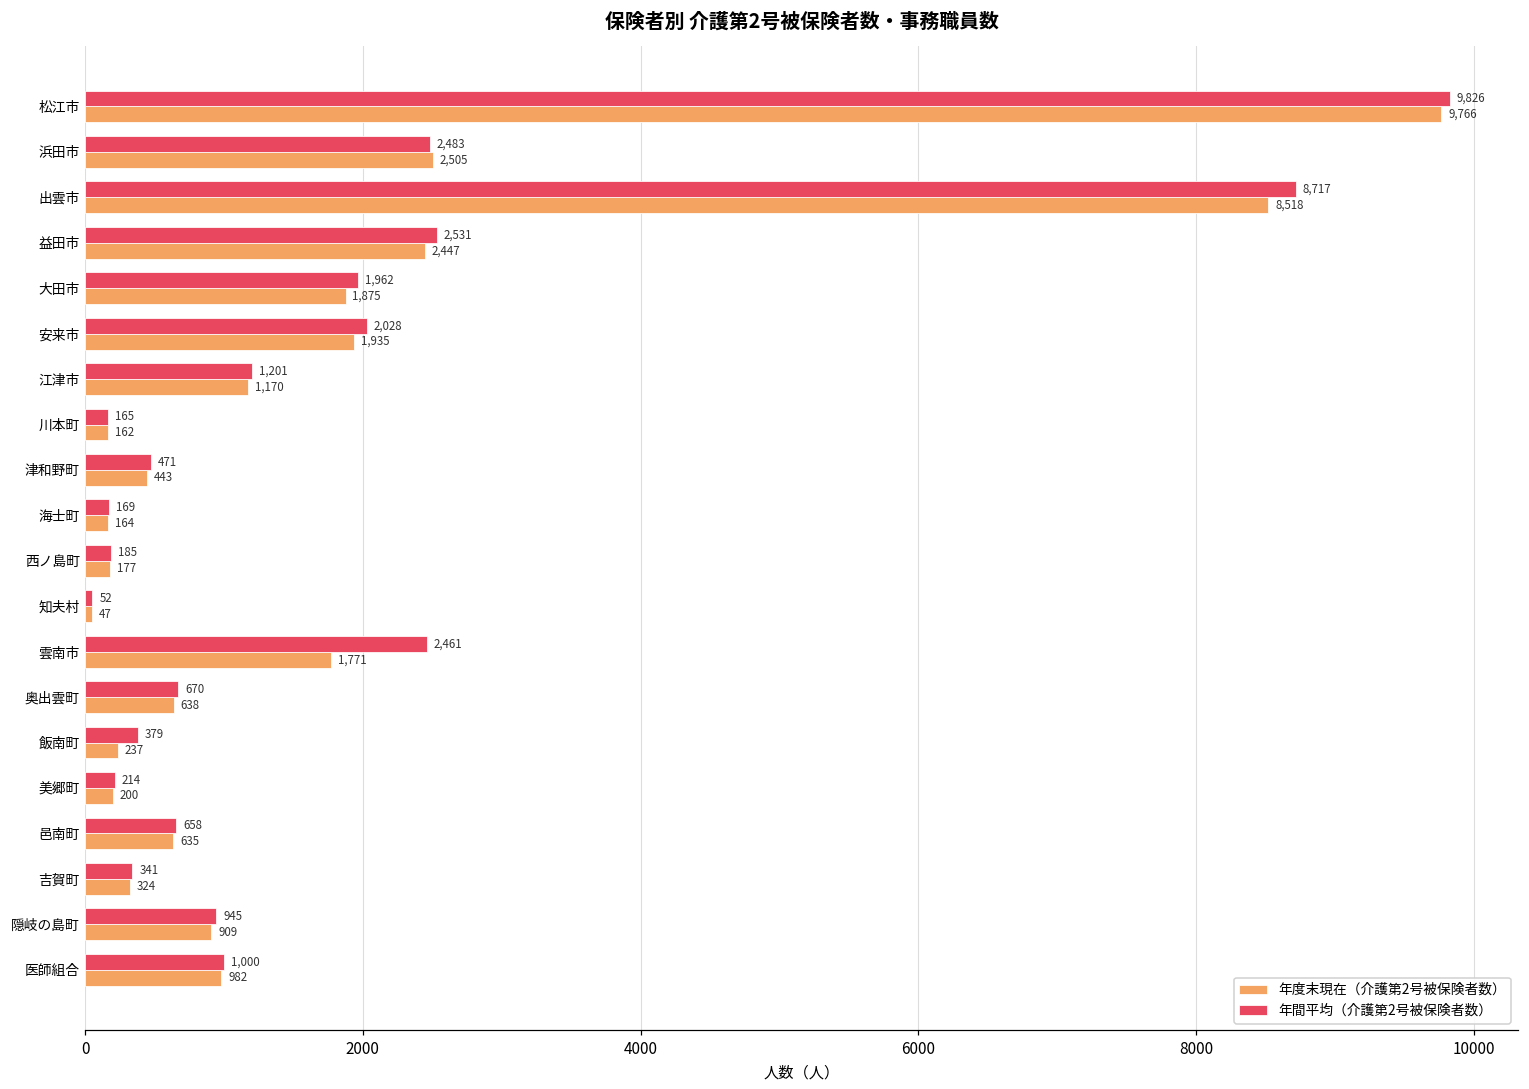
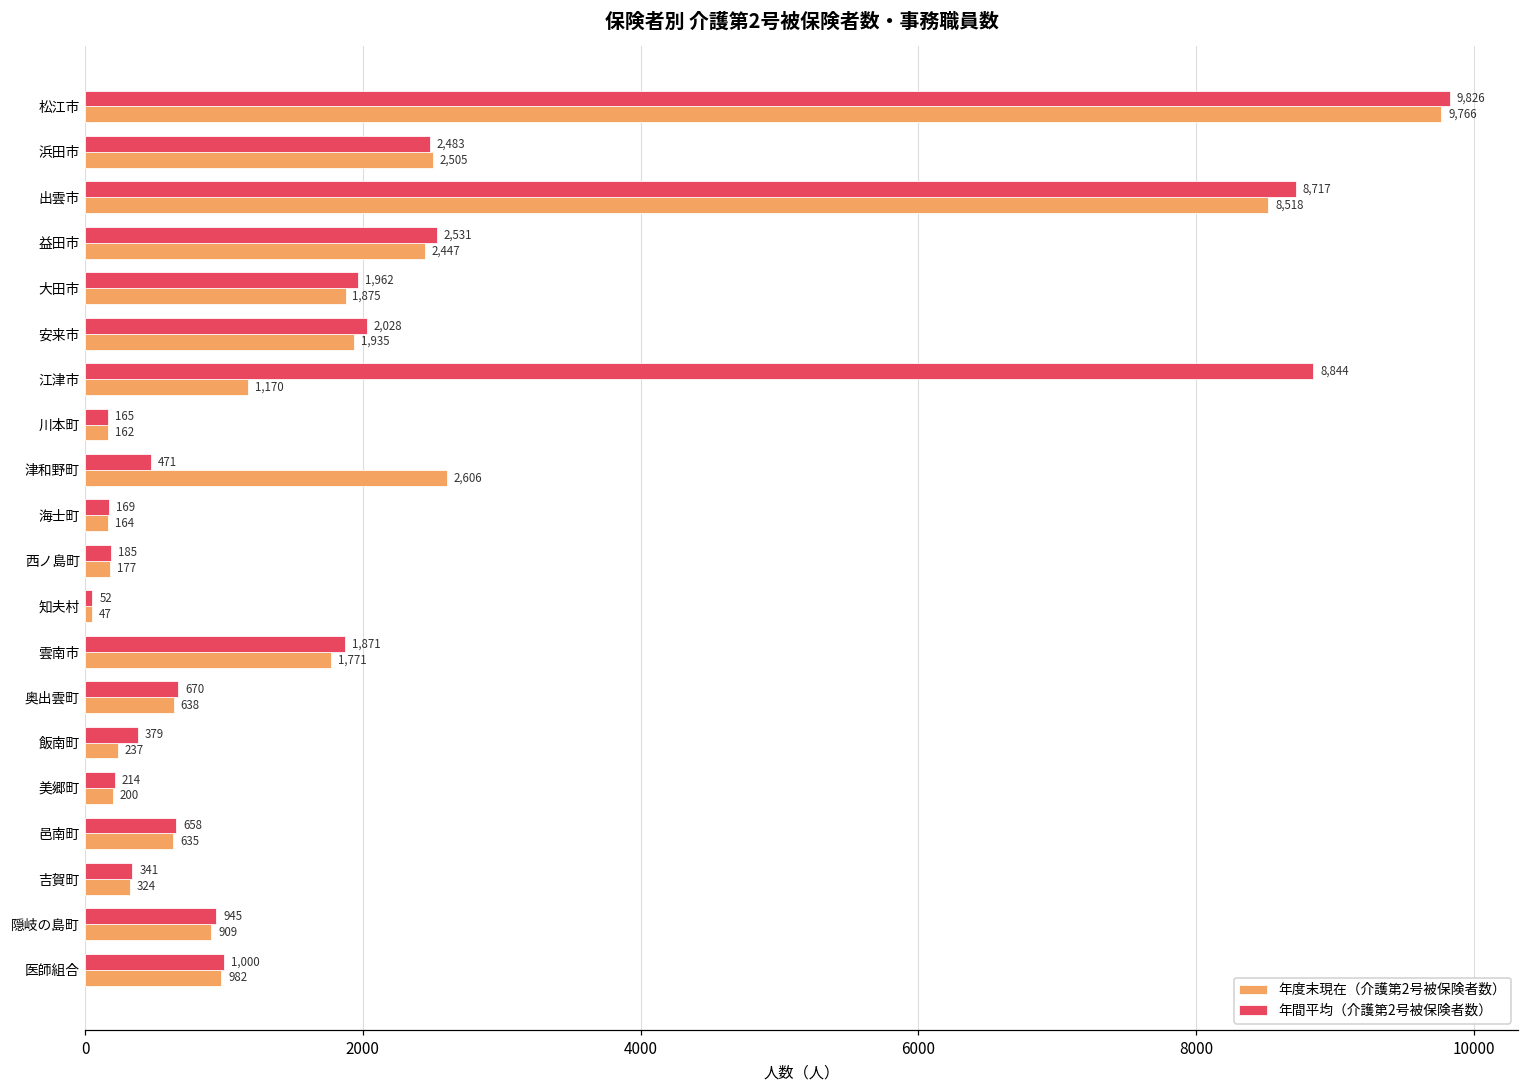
  {
    "年度末現在（介護第2号被保険者数）": {
      "松江市": "9,766",
      "浜田市": "2,505",
      "出雲市": "8,518",
      "益田市": "2,447",
      "大田市": "1,875",
      "安来市": "1,935",
      "江津市": "1,170",
      "川本町": "162",
-     "津和野町": "443",
+     "津和野町": "2,606",
      "海士町": "164",
      "西ノ島町": "177",
      "知夫村": "47",
      "雲南市": "1,771",
      "奥出雲町": "638",
      "飯南町": "237",
      "美郷町": "200",
      "邑南町": "635",
      "吉賀町": "324",
      "隠岐の島町": "909",
      "医師組合": "982"
    },
    "年間平均（介護第2号被保険者数）": {
      "松江市": "9,826",
      "浜田市": "2,483",
      "出雲市": "8,717",
      "益田市": "2,531",
      "大田市": "1,962",
      "安来市": "2,028",
-     "江津市": "1,201",
+     "江津市": "8,844",
      "川本町": "165",
      "津和野町": "471",
      "海士町": "169",
      "西ノ島町": "185",
      "知夫村": "52",
-     "雲南市": "2,461",
+     "雲南市": "1,871",
      "奥出雲町": "670",
      "飯南町": "379",
      "美郷町": "214",
      "邑南町": "658",
      "吉賀町": "341",
      "隠岐の島町": "945",
      "医師組合": "1,000"
    }
  }
